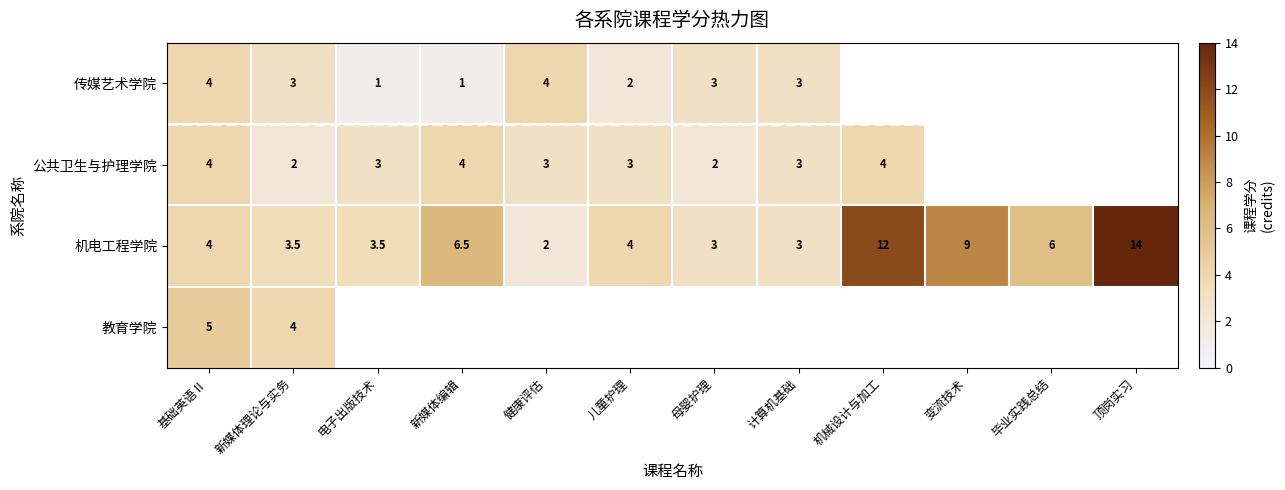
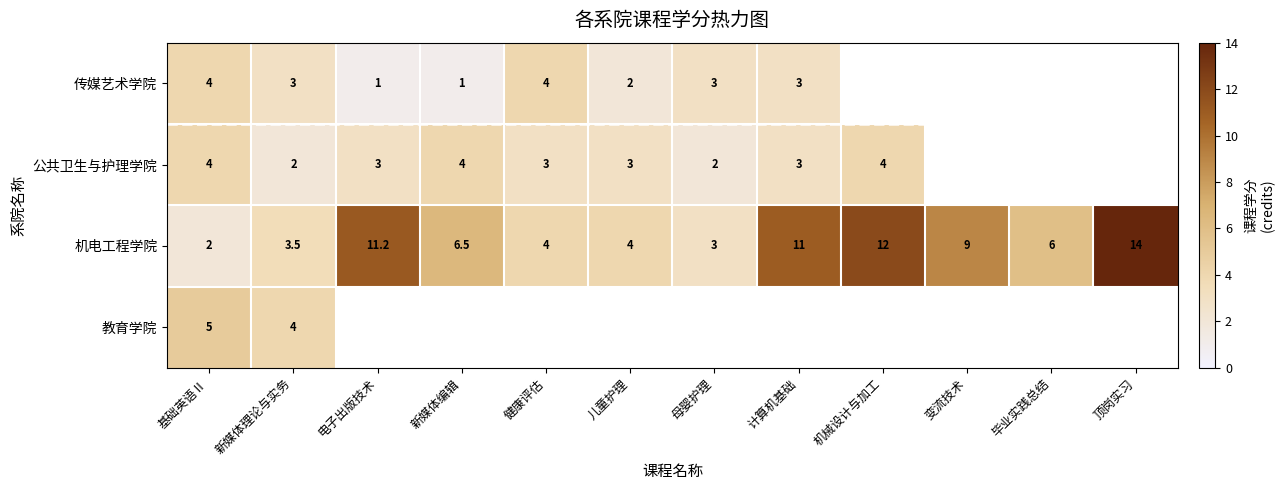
  {
    "传媒艺术学院": {
      "基础英语Ⅱ": 4,
      "新媒体理论与实务": 3,
      "电子出版技术": 1,
      "新媒体编辑": 1,
      "健康评估": 4,
      "儿童护理": 2,
      "母婴护理": 3,
      "计算机基础": 3
    },
    "公共卫生与护理学院": {
      "基础英语Ⅱ": 4,
      "新媒体理论与实务": 2,
      "电子出版技术": 3,
      "新媒体编辑": 4,
      "健康评估": 3,
      "儿童护理": 3,
      "母婴护理": 2,
      "计算机基础": 3,
      "机械设计与加工": 4
    },
    "机电工程学院": {
-     "基础英语Ⅱ": 4,
+     "基础英语Ⅱ": 2,
      "新媒体理论与实务": 3.5,
-     "电子出版技术": 3.5,
+     "电子出版技术": 11.2,
      "新媒体编辑": 6.5,
-     "健康评估": 2,
+     "健康评估": 4,
      "儿童护理": 4,
      "母婴护理": 3,
-     "计算机基础": 3,
+     "计算机基础": 11,
      "机械设计与加工": 12,
      "变流技术": 9,
      "毕业实践总结": 6,
      "顶岗实习": 14
    },
    "教育学院": {
      "基础英语Ⅱ": 5,
      "新媒体理论与实务": 4
    }
  }
